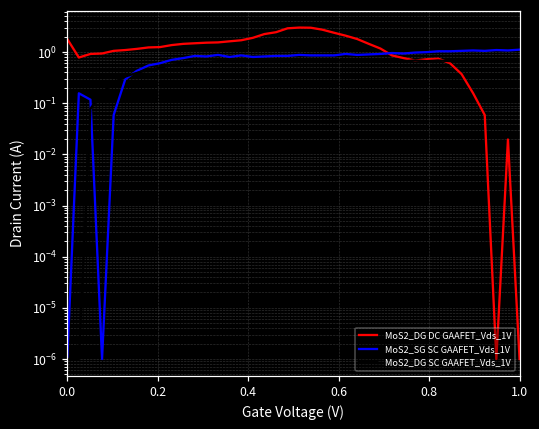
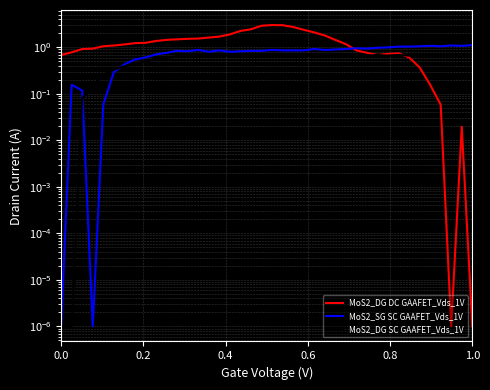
  {
    "MoS2_DG DC GAAFET_Vds_1V": {
-     "0.0": 1.8,
+     "0.0": 0.7,
      "1.0": 0.0000010
    },
    "MoS2_SG SC GAAFET_Vds_1V": {
      "1.0": 1.1
    },
    "MoS2_DG SC GAAFET_Vds_1V": {
      "1.0": 0.7
    }
  }
